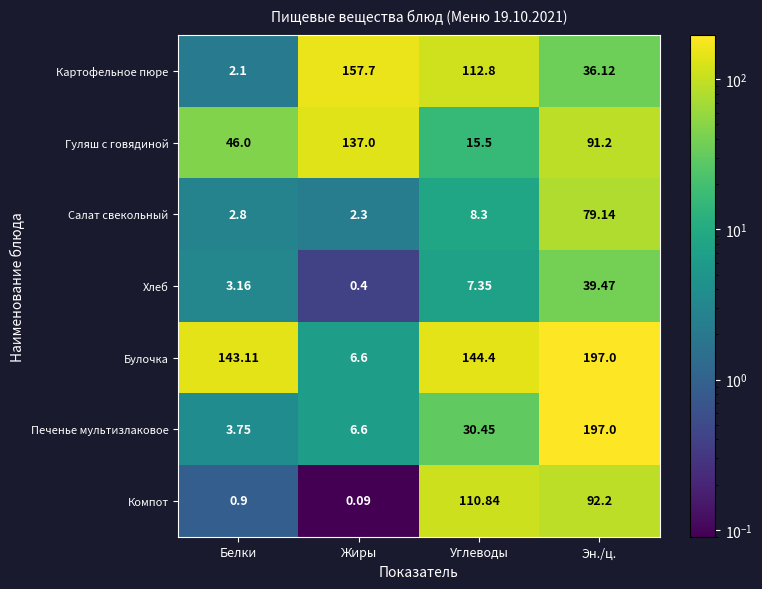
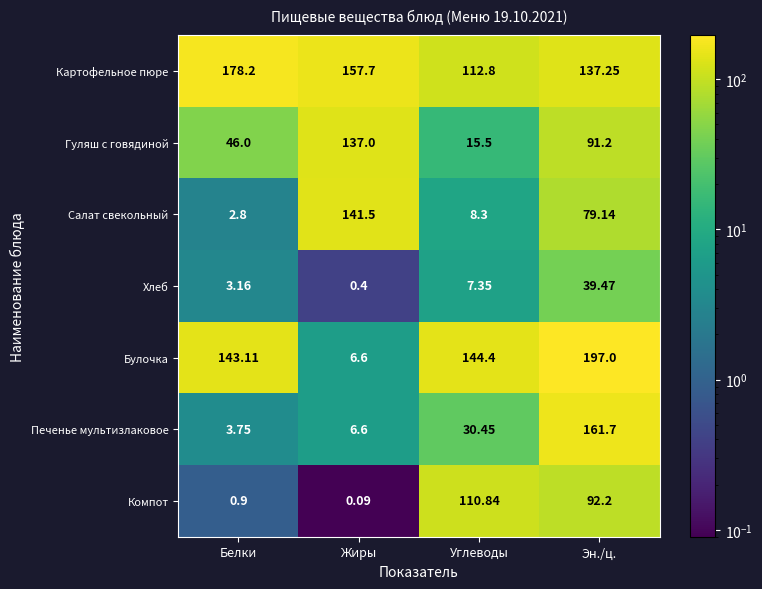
  {
    "Картофельное пюре": {
-     "Белки": 2.1,
+     "Белки": 178.2,
      "Жиры": 157.7,
      "Углеводы": 112.8,
-     "Эн./ц.": 36.12
+     "Эн./ц.": 137.25
    },
    "Гуляш с говядиной": {
      "Белки": 46.0,
      "Жиры": 137.0,
      "Углеводы": 15.5,
      "Эн./ц.": 91.2
    },
    "Салат свекольный": {
      "Белки": 2.8,
-     "Жиры": 2.3,
+     "Жиры": 141.5,
      "Углеводы": 8.3,
      "Эн./ц.": 79.14
    },
    "Хлеб": {
      "Белки": 3.16,
      "Жиры": 0.4,
      "Углеводы": 7.35,
      "Эн./ц.": 39.47
    },
    "Булочка": {
      "Белки": 143.11,
      "Жиры": 6.6,
      "Углеводы": 144.4,
      "Эн./ц.": 197.0
    },
    "Печенье мультизлаковое": {
      "Белки": 3.75,
      "Жиры": 6.6,
      "Углеводы": 30.45,
-     "Эн./ц.": 197.0
+     "Эн./ц.": 161.7
    },
    "Компот": {
      "Белки": 0.9,
      "Жиры": 0.09,
      "Углеводы": 110.84,
      "Эн./ц.": 92.2
    }
  }
